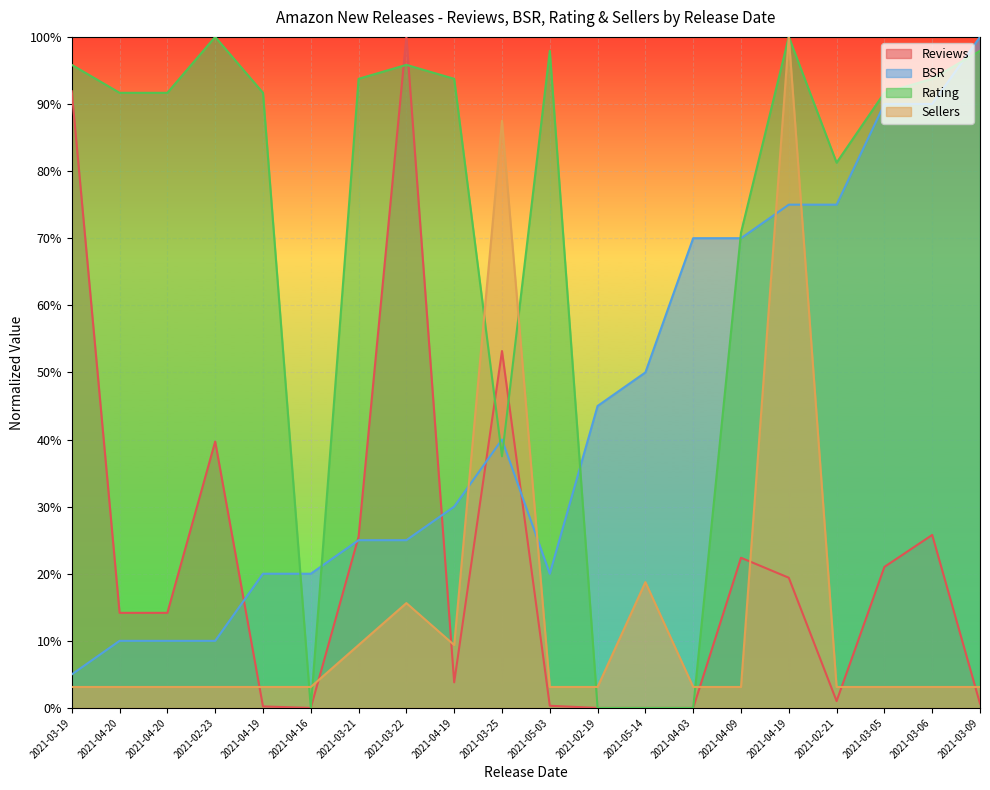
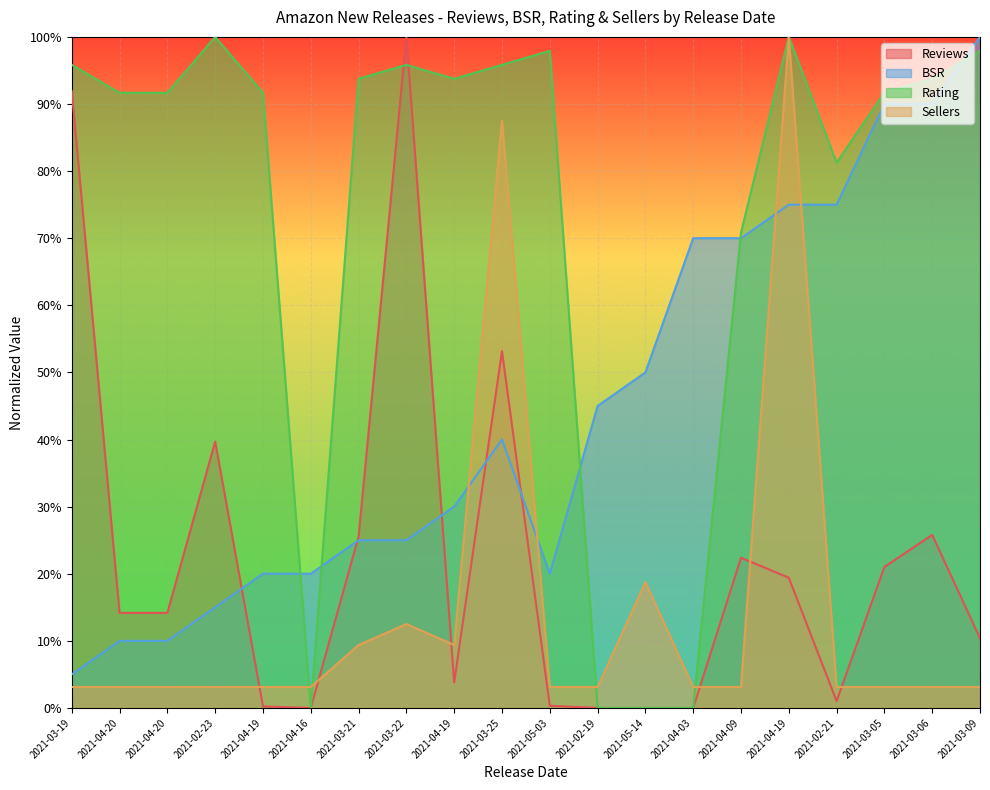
  {
    "Reviews": {
      "2021-03-19": "92%",
      "2021-02-23": "40%",
      "2021-03-21": "26%",
      "2021-03-22": "100%",
      "2021-03-25": "53%",
      "2021-05-03": "0%",
      "2021-04-09": "22%",
      "2021-02-21": "1%",
      "2021-03-05": "21%",
      "2021-03-06": "26%",
-     "2021-03-09": "1%"
+     "2021-03-09": "10%"
    },
    "BSR": {
      "2021-03-19": "5%",
-     "2021-02-23": "10%",
+     "2021-02-23": "15%",
      "2021-04-16": "20%",
      "2021-03-21": "25%",
      "2021-03-22": "25%",
      "2021-03-25": "40%",
      "2021-05-03": "20%",
      "2021-02-19": "45%",
      "2021-05-14": "50%",
      "2021-04-03": "70%",
      "2021-04-09": "70%",
      "2021-02-21": "75%",
      "2021-03-09": "100%"
    },
    "Rating": {
      "2021-03-19": "96%",
      "2021-02-23": "100%",
      "2021-03-21": "94%",
      "2021-03-22": "96%",
-     "2021-03-25": "38%",
+     "2021-03-25": "96%",
      "2021-05-03": "98%",
      "2021-04-09": "71%",
      "2021-02-21": "81%",
      "2021-03-09": "98%"
    },
    "Sellers": {
      "2021-03-19": "3%",
      "2021-02-23": "3%",
      "2021-04-16": "3%",
      "2021-03-21": "9%",
-     "2021-03-22": "16%",
+     "2021-03-22": "13%",
      "2021-03-25": "88%",
      "2021-05-03": "3%",
      "2021-02-19": "3%",
      "2021-05-14": "19%",
      "2021-04-03": "3%",
      "2021-04-09": "3%",
      "2021-02-21": "3%",
      "2021-03-05": "3%",
      "2021-03-06": "3%",
      "2021-03-09": "3%"
    }
  }
